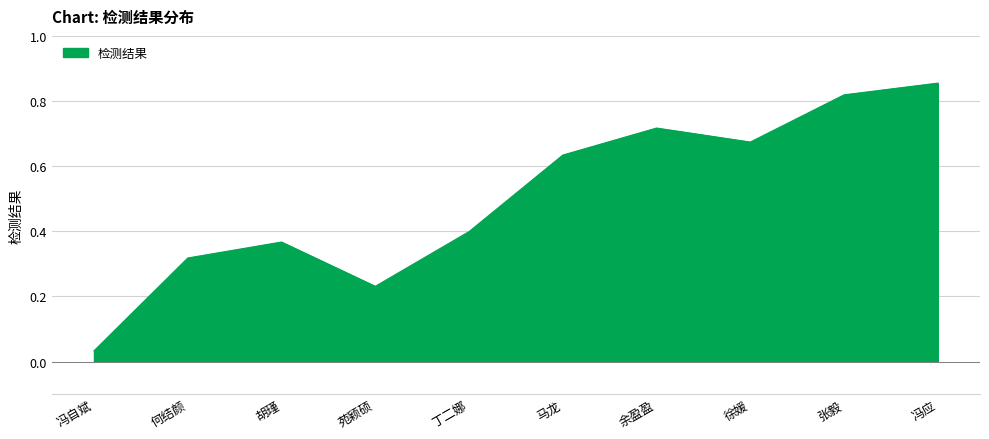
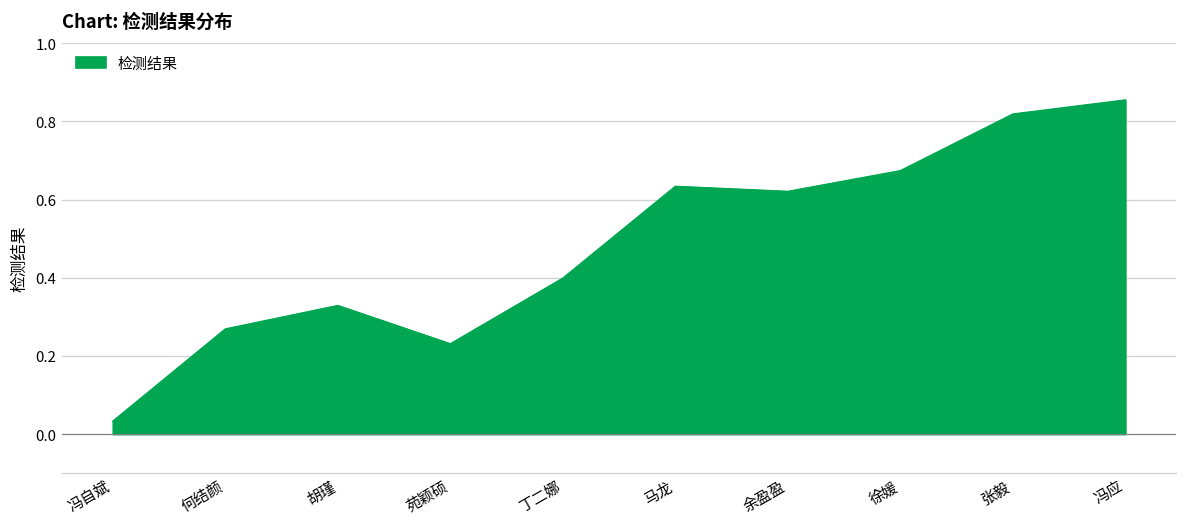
  {
    "冯自斌": 0.03,
-   "何结颜": 0.32,
-   "胡瑾": 0.37,
+   "何结颜": 0.27,
+   "胡瑾": 0.33,
    "苑颖硕": 0.23,
    "丁二娜": 0.40,
    "马龙": 0.63,
-   "余盈盈": 0.72,
+   "余盈盈": 0.62,
    "徐媛": 0.67,
    "张毅": 0.82,
    "冯应": 0.86
  }
